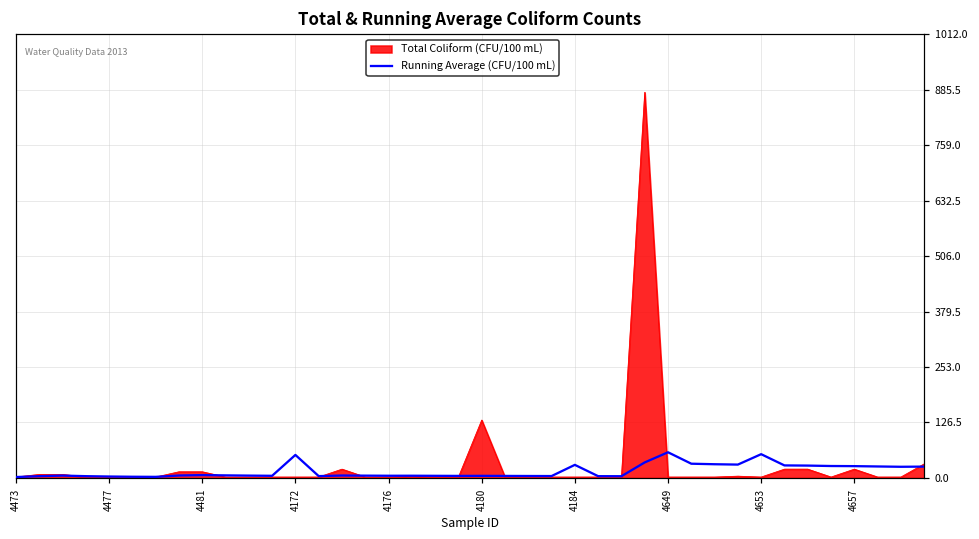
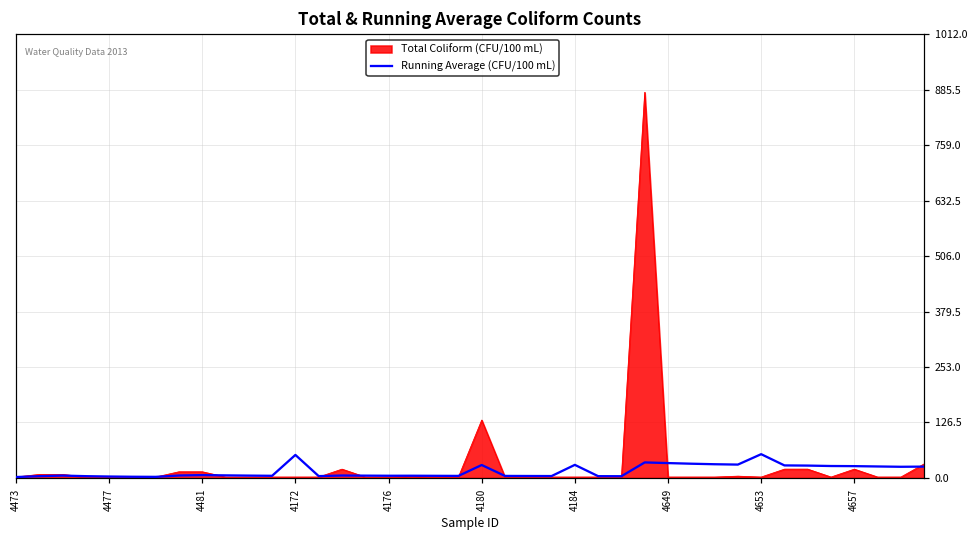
  {
    "Total Coliform (CFU/100 mL)": {
      "4481": 10,
      "4172": 0,
      "4180": 130,
      "4184": 0,
      "4649": 0,
      "4653": 0,
      "4657": 20
    },
    "Running Average (CFU/100 mL)": {
      "4481": 10,
      "4172": 50,
-     "4180": 0,
+     "4180": 30,
      "4184": 30,
-     "4649": 60,
+     "4649": 30,
      "4653": 50,
      "4657": 30
    }
  }
